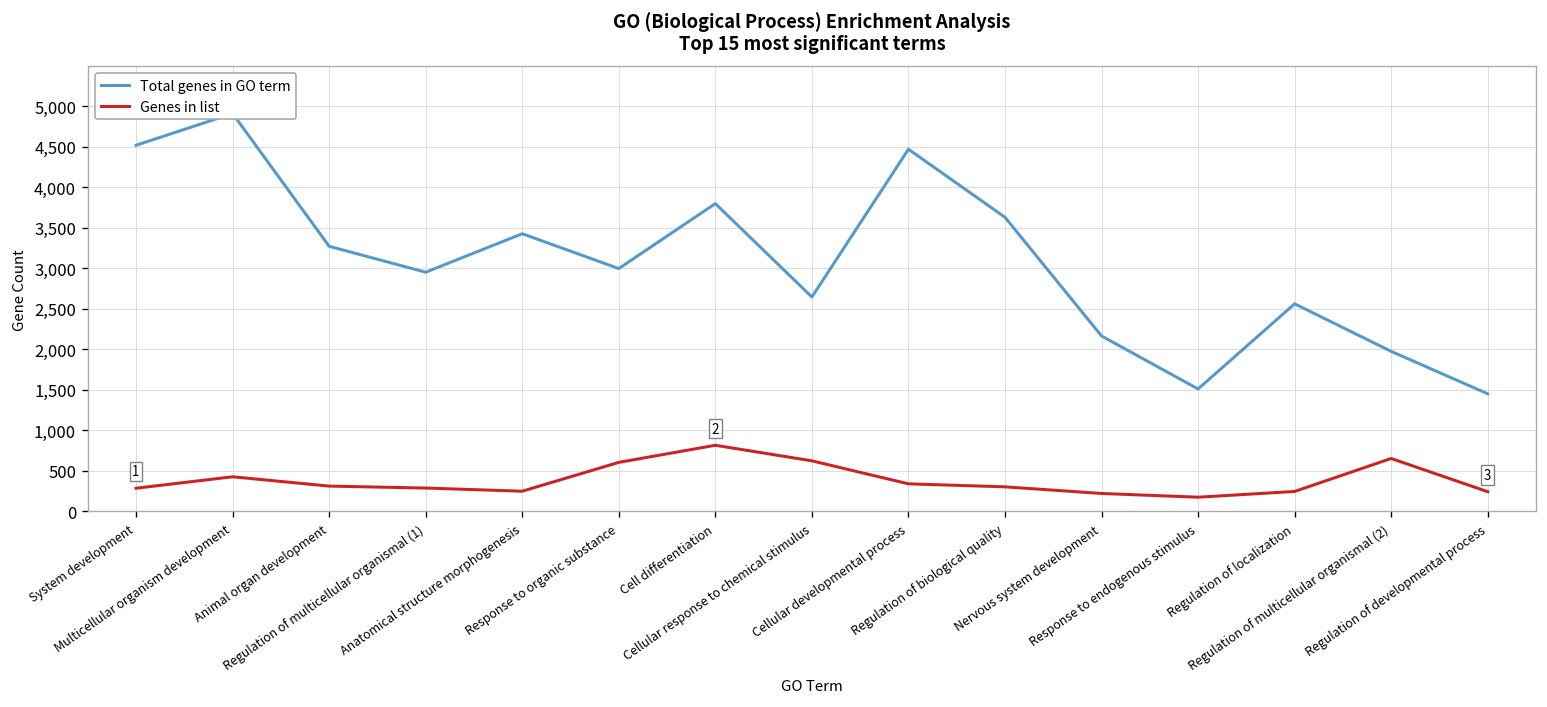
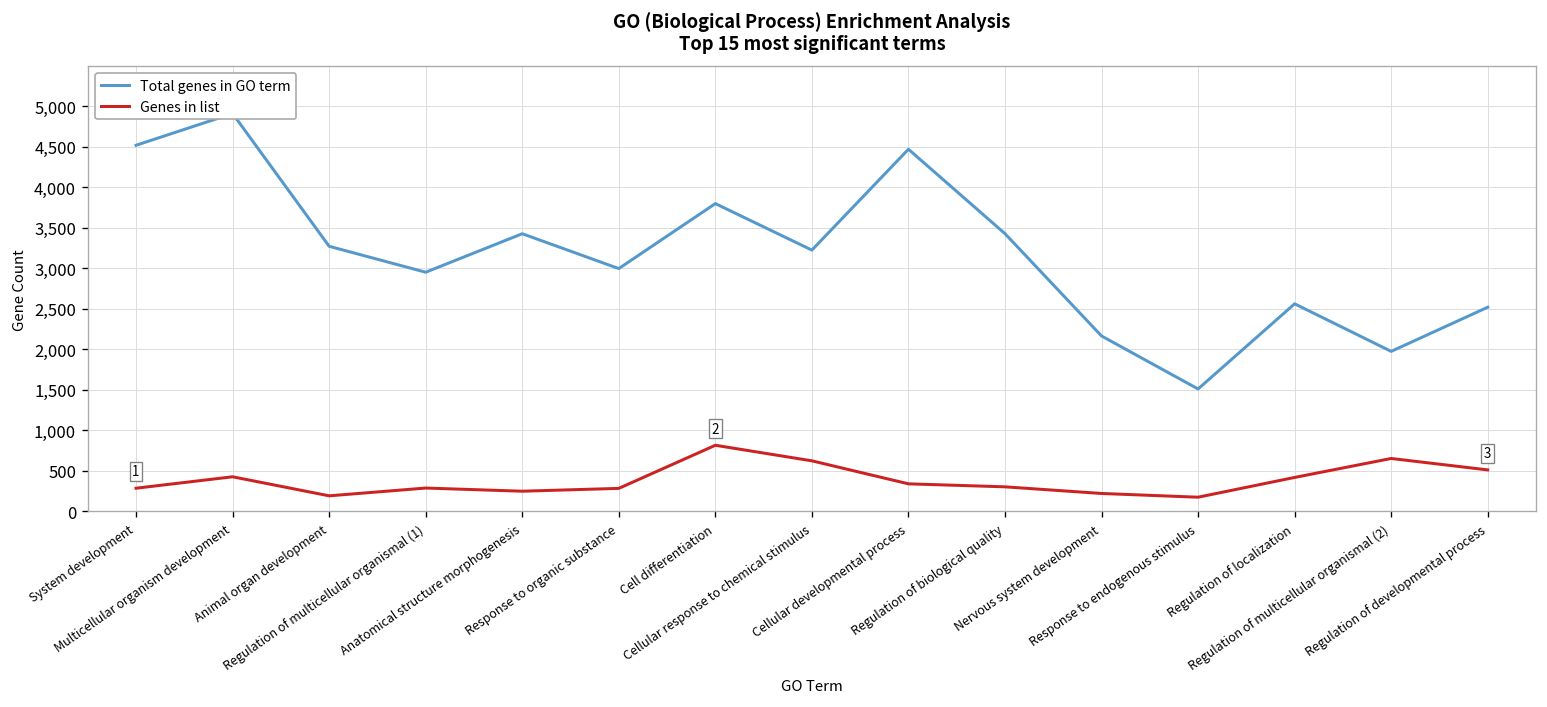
  {
    "Total genes in GO term": {
      "System development": "4,500",
      "Animal organ development": "3,300",
      "Regulation of multicellular organismal (1)": "3,000",
      "Anatomical structure morphogenesis": "3,400",
      "Response to organic substance": "3,000",
      "Cell differentiation": "3,800",
-     "Cellular response to chemical stimulus": "2,600",
+     "Cellular response to chemical stimulus": "3,200",
      "Cellular developmental process": "4,500",
-     "Regulation of biological quality": "3,600",
+     "Regulation of biological quality": "3,400",
      "Nervous system development": "2,200",
      "Response to endogenous stimulus": "1,500",
      "Regulation of localization": "2,600",
      "Regulation of multicellular organismal (2)": "2,000",
-     "Regulation of developmental process": "1,500"
+     "Regulation of developmental process": "2,500"
    },
    "Genes in list": {
      "Multicellular organism development": "400",
-     "Animal organ development": "300",
+     "Animal organ development": "200",
      "Regulation of multicellular organismal (1)": "300",
      "Anatomical structure morphogenesis": "300",
-     "Response to organic substance": "600",
+     "Response to organic substance": "300",
      "Cellular response to chemical stimulus": "600",
      "Cellular developmental process": "300",
      "Regulation of biological quality": "300",
      "Nervous system development": "200",
      "Response to endogenous stimulus": "200",
-     "Regulation of localization": "200",
+     "Regulation of localization": "400",
      "Regulation of multicellular organismal (2)": "700",
-     "Regulation of developmental process": "200"
+     "Regulation of developmental process": "500"
    }
  }
